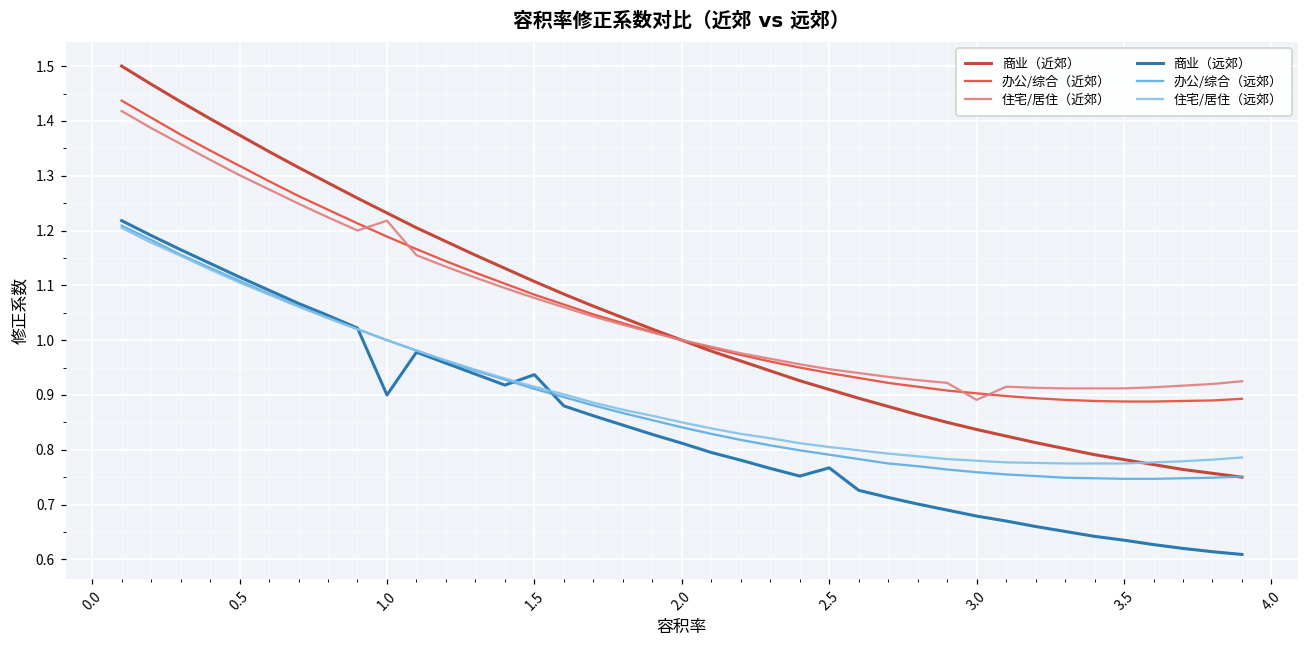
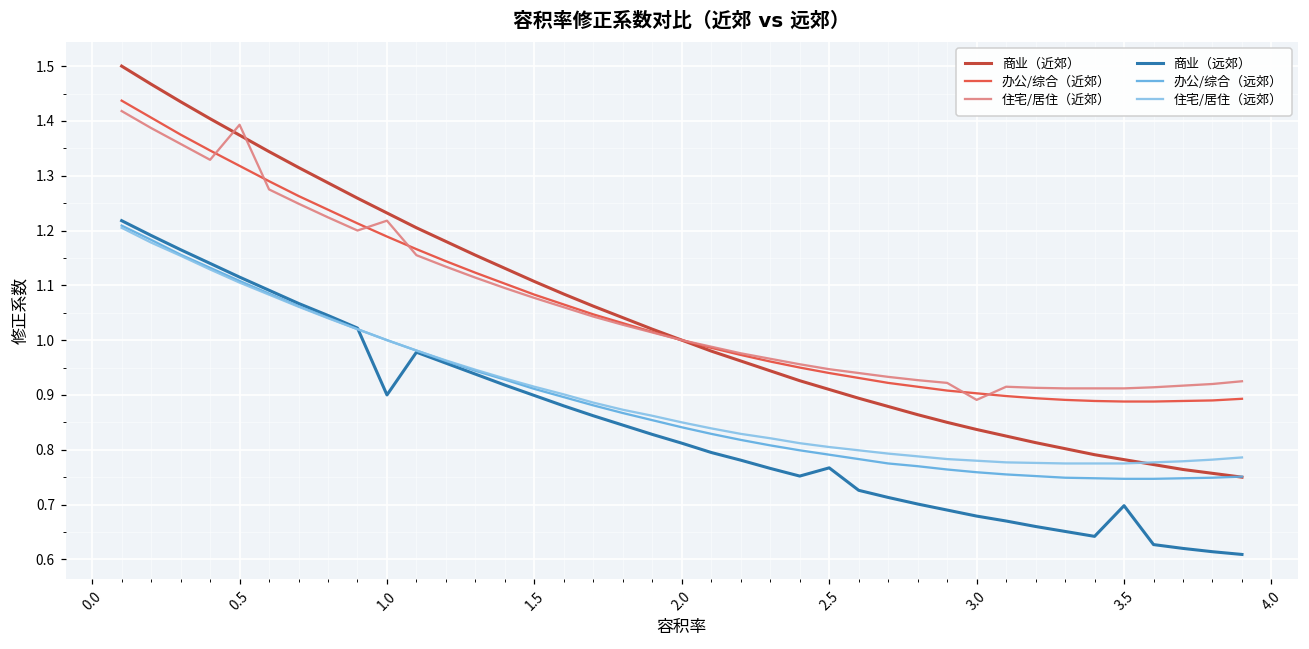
  {
    "住宅/居住（近郊）": {
-     "0.5": 1.30,
+     "0.5": 1.39,
      "1.0": 1.22,
      "1.5": 1.08,
      "2.5": 0.95,
      "3.0": 0.89,
      "3.5": 0.91
    },
    "商业（远郊）": {
      "0.5": 1.12,
      "1.0": 0.90,
-     "1.5": 0.94,
+     "1.5": 0.90,
      "2.0": 0.81,
      "2.5": 0.77,
      "3.0": 0.68,
-     "3.5": 0.64
+     "3.5": 0.70
    }
  }
